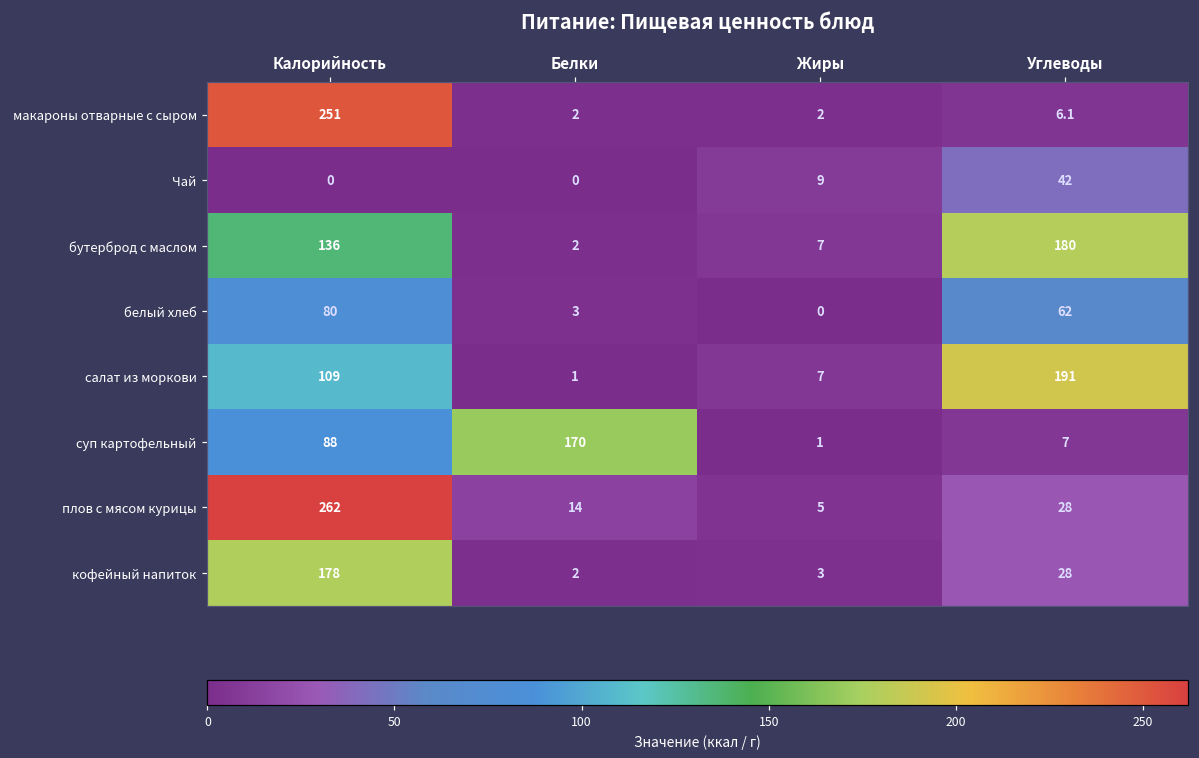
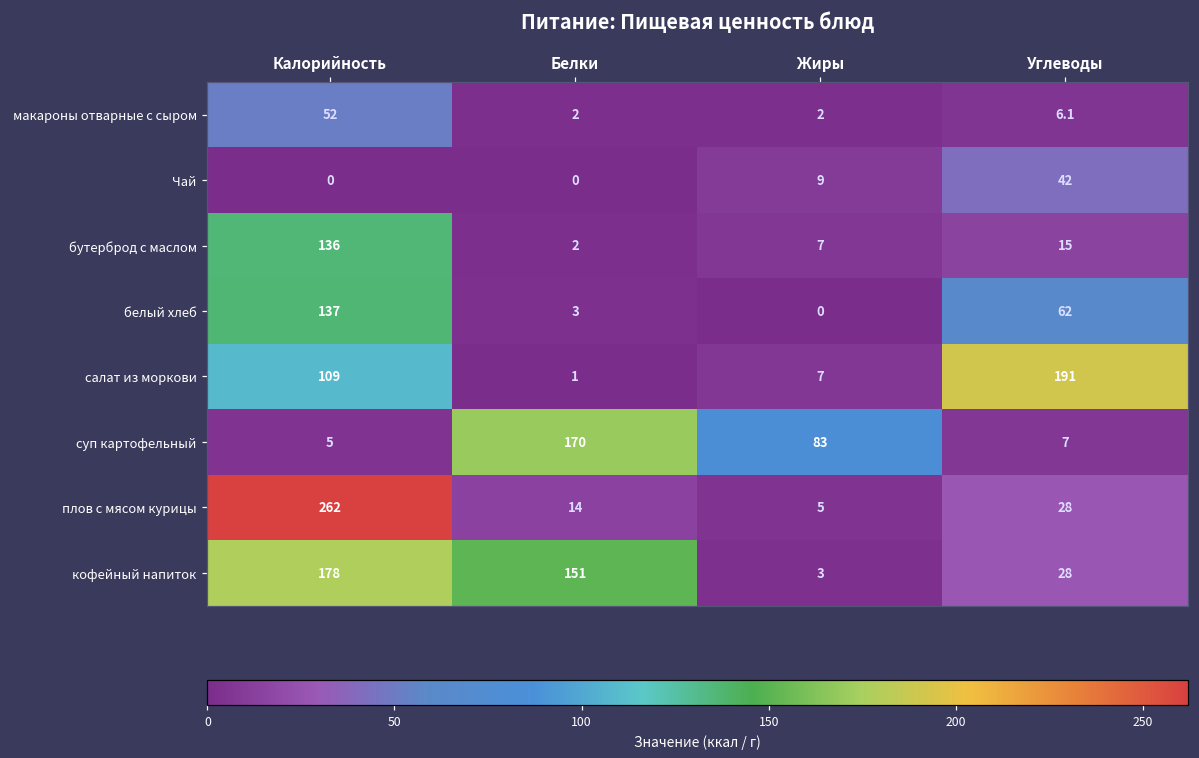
  {
    "макароны отварные с сыром": {
-     "Калорийность": 251,
+     "Калорийность": 52,
      "Белки": 2,
      "Жиры": 2,
      "Углеводы": 6.1
    },
    "Чай": {
      "Калорийность": 0,
      "Белки": 0,
      "Жиры": 9,
      "Углеводы": 42
    },
    "бутерброд с маслом": {
      "Калорийность": 136,
      "Белки": 2,
      "Жиры": 7,
-     "Углеводы": 180
+     "Углеводы": 15
    },
    "белый хлеб": {
-     "Калорийность": 80,
+     "Калорийность": 137,
      "Белки": 3,
      "Жиры": 0,
      "Углеводы": 62
    },
    "салат из моркови": {
      "Калорийность": 109,
      "Белки": 1,
      "Жиры": 7,
      "Углеводы": 191
    },
    "суп картофельный": {
-     "Калорийность": 88,
+     "Калорийность": 5,
      "Белки": 170,
-     "Жиры": 1,
+     "Жиры": 83,
      "Углеводы": 7
    },
    "плов с мясом курицы": {
      "Калорийность": 262,
      "Белки": 14,
      "Жиры": 5,
      "Углеводы": 28
    },
    "кофейный напиток": {
      "Калорийность": 178,
-     "Белки": 2,
+     "Белки": 151,
      "Жиры": 3,
      "Углеводы": 28
    }
  }
